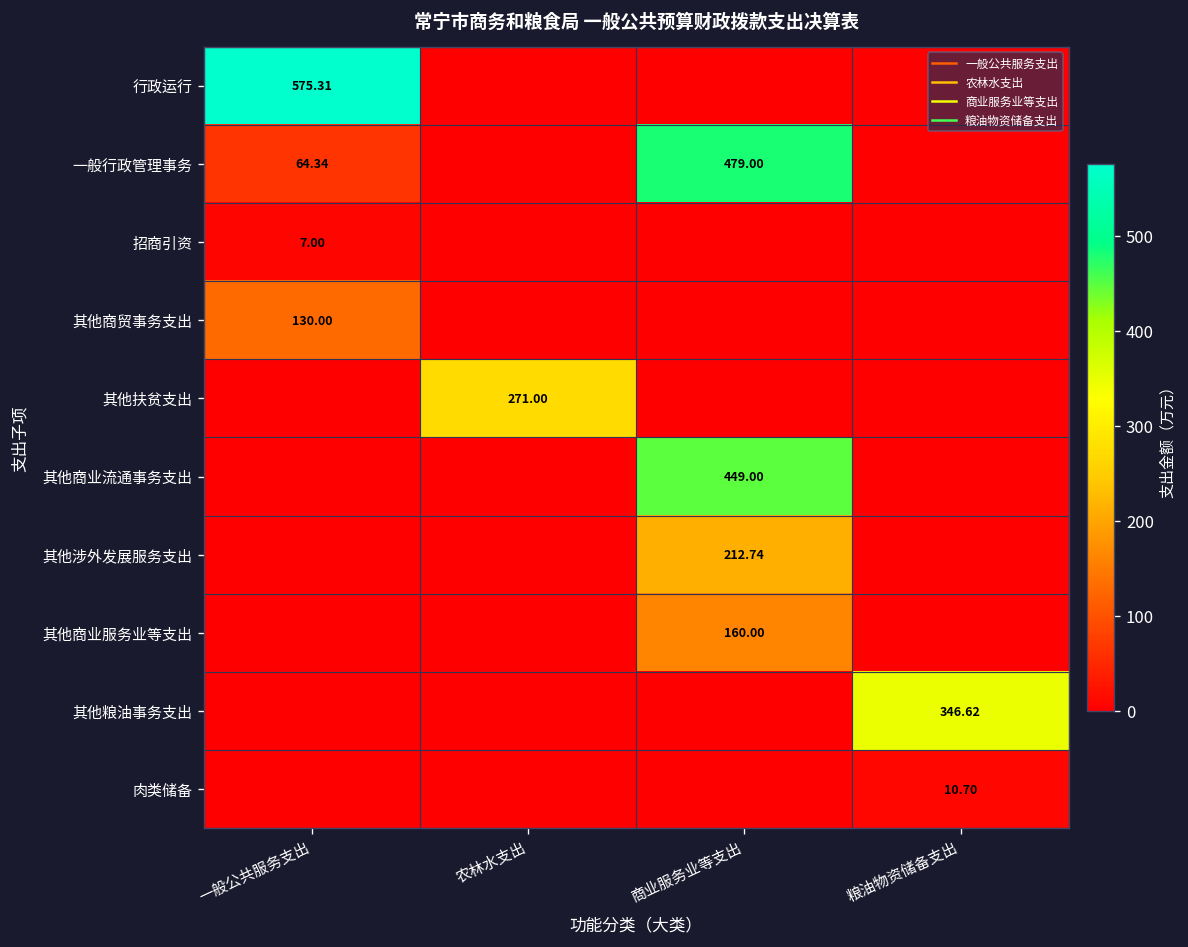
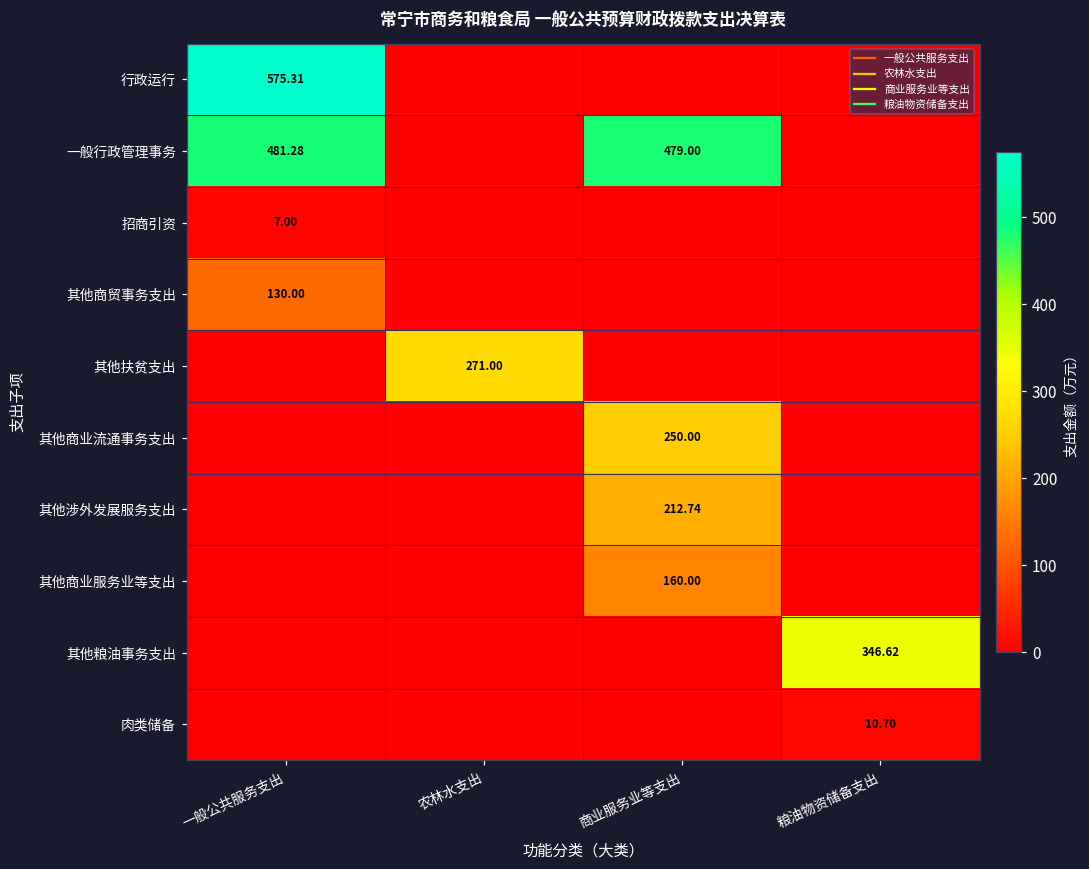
  {
    "行政运行": {
      "一般公共服务支出": 575.31
    },
    "一般行政管理事务": {
-     "一般公共服务支出": 64.34,
+     "一般公共服务支出": 481.28,
      "商业服务业等支出": 479.00
    },
    "招商引资": {
      "一般公共服务支出": 7.00
    },
    "其他商贸事务支出": {
      "一般公共服务支出": 130.00
    },
    "其他扶贫支出": {
      "农林水支出": 271.00
    },
    "其他商业流通事务支出": {
-     "商业服务业等支出": 449.00
+     "商业服务业等支出": 250.00
    },
    "其他涉外发展服务支出": {
      "商业服务业等支出": 212.74
    },
    "其他商业服务业等支出": {
      "商业服务业等支出": 160.00
    },
    "其他粮油事务支出": {
      "粮油物资储备支出": 346.62
    },
    "肉类储备": {
      "粮油物资储备支出": 10.70
    }
  }
